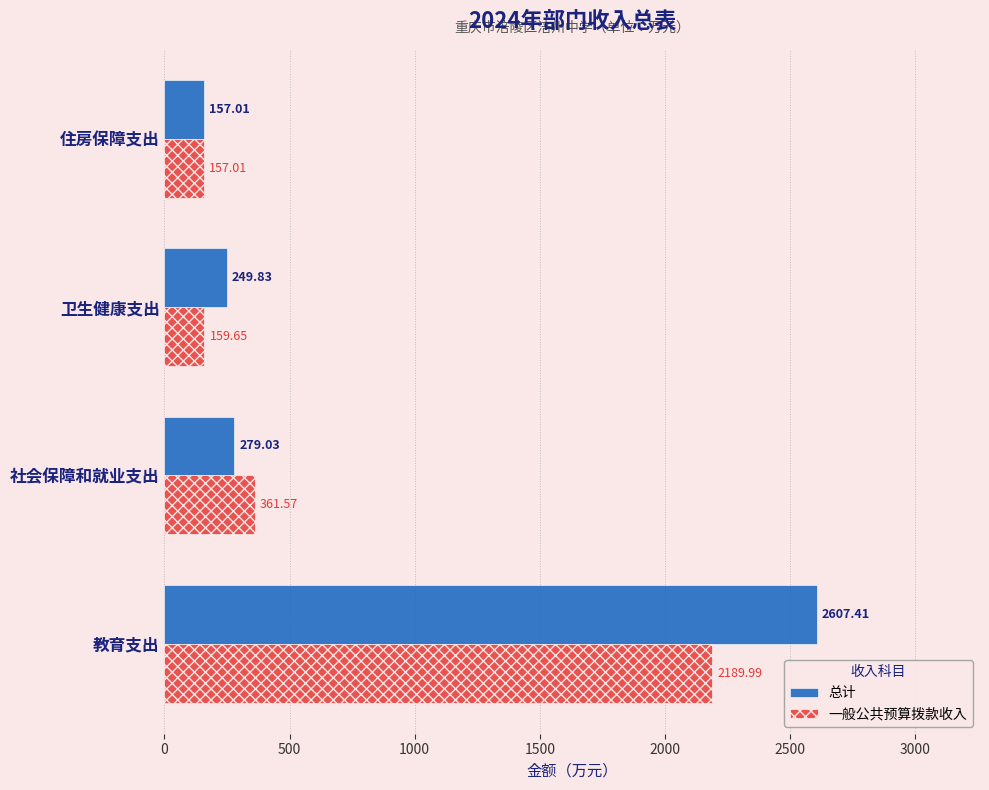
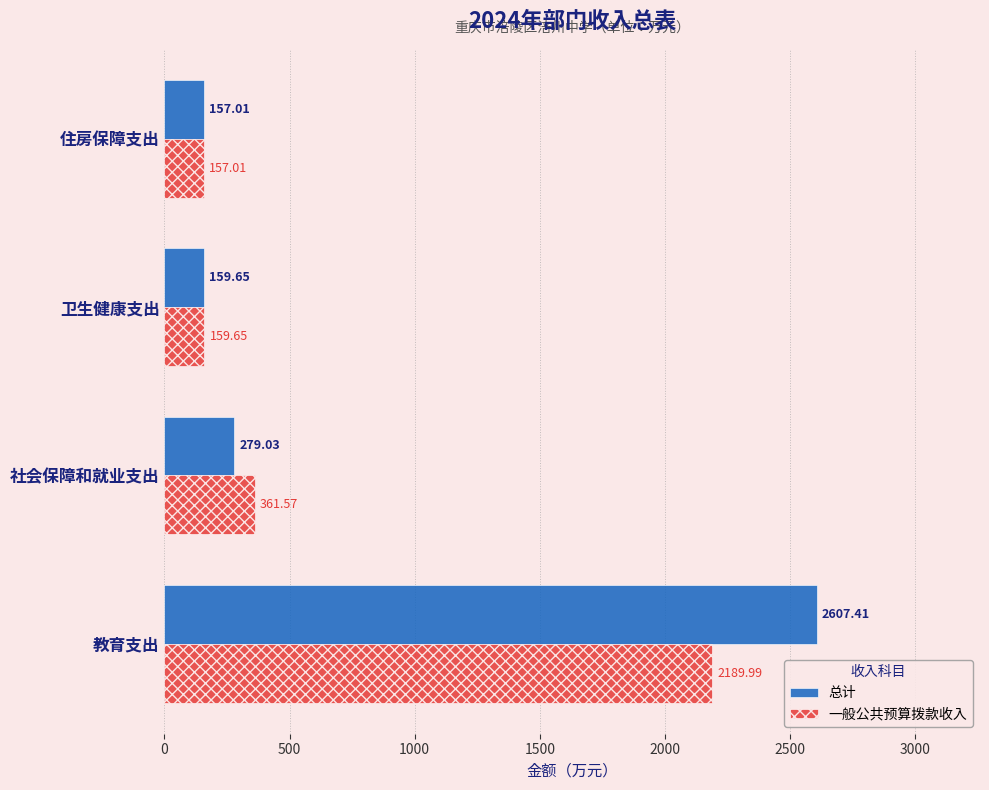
  {
    "总计": {
      "住房保障支出": 157.01,
-     "卫生健康支出": 249.83,
+     "卫生健康支出": 159.65,
      "社会保障和就业支出": 279.03,
      "教育支出": 2607.41
    },
    "一般公共预算拨款收入": {
      "住房保障支出": 157.01,
      "卫生健康支出": 159.65,
      "社会保障和就业支出": 361.57,
      "教育支出": 2189.99
    }
  }
